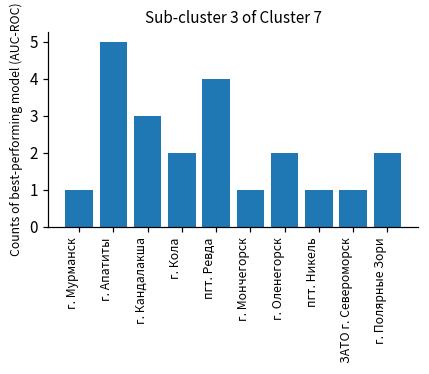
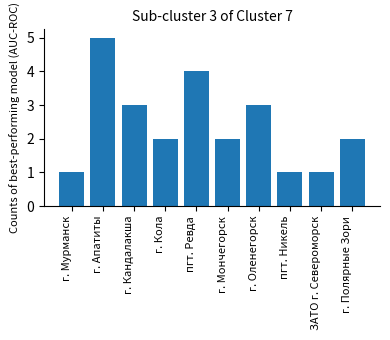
  {
    "г. Мурманск": 1,
    "г. Апатиты": 5,
    "г. Кандалакша": 3,
    "г. Кола": 2,
    "пгт. Ревда": 4,
-   "г. Мончегорск": 1,
-   "г. Оленегорск": 2,
+   "г. Мончегорск": 2,
+   "г. Оленегорск": 3,
    "пгт. Никель": 1,
    "ЗАТО г. Североморск": 1,
    "г. Полярные Зори": 2
  }
